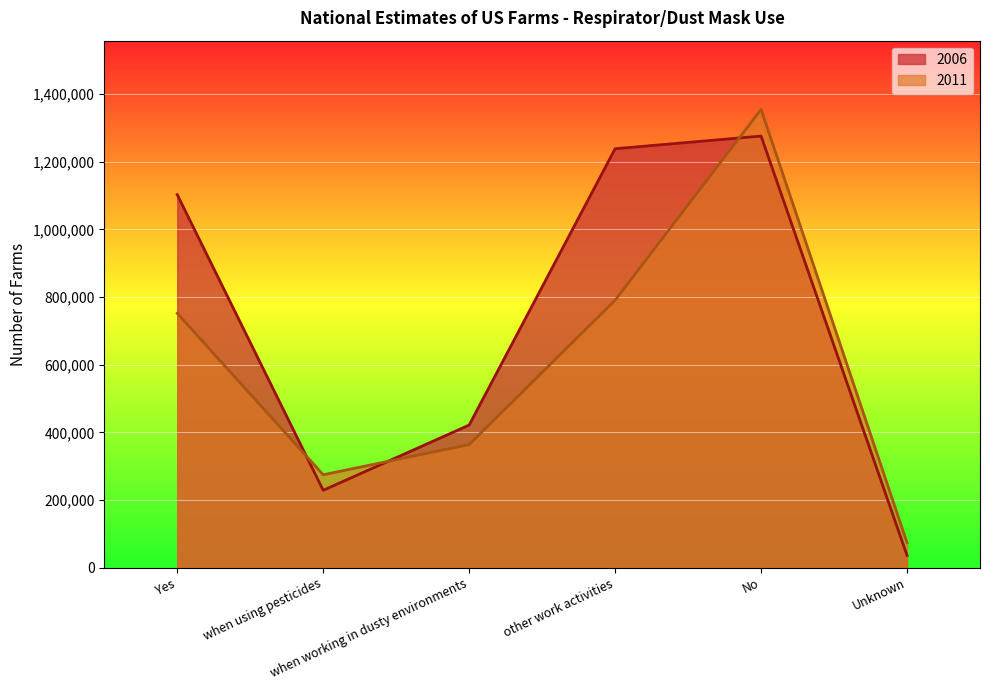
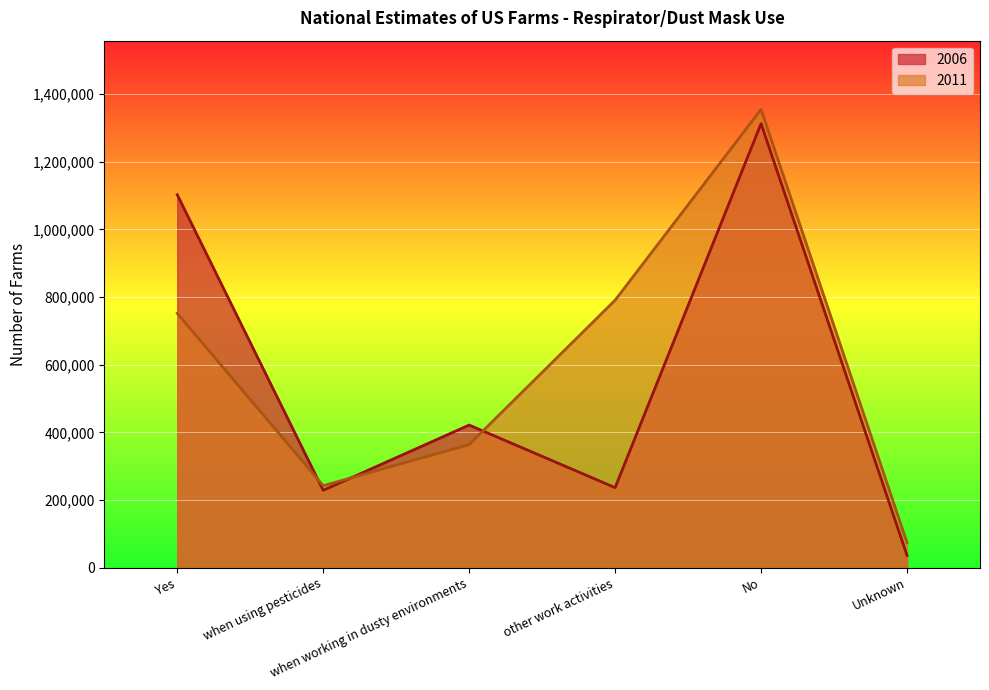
  {
    "2006": {
      "Yes": "1,100,000",
      "when using pesticides": "230,000",
      "when working in dusty environments": "420,000",
-     "other work activities": "1,240,000",
-     "No": "1,280,000",
+     "other work activities": "240,000",
+     "No": "1,310,000",
      "Unknown": "40,000"
    },
    "2011": {
      "Yes": "750,000",
-     "when using pesticides": "270,000",
+     "when using pesticides": "240,000",
      "when working in dusty environments": "360,000",
      "other work activities": "790,000",
      "No": "1,360,000",
      "Unknown": "70,000"
    }
  }
